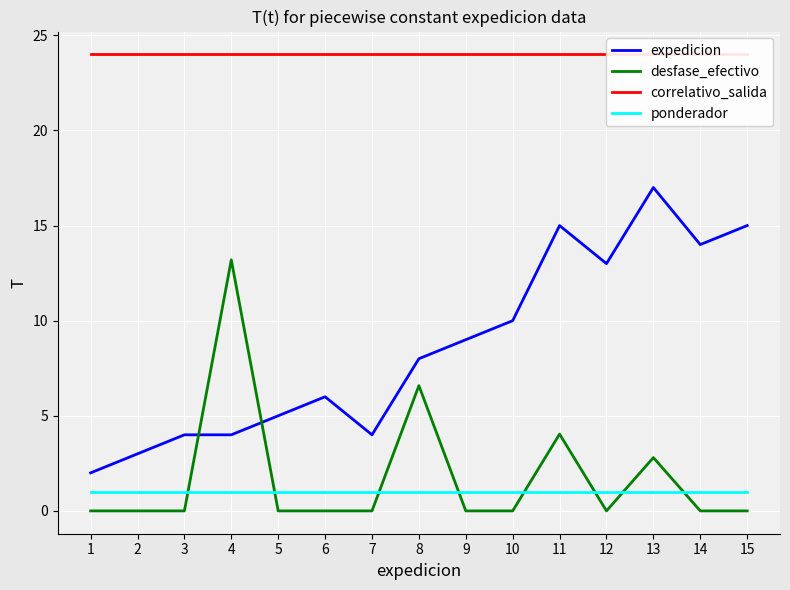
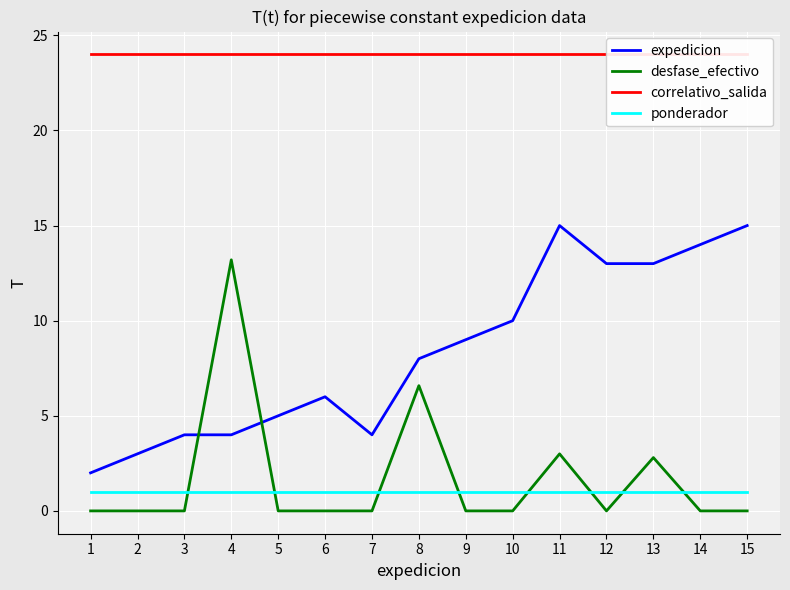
  {
    "expedicion": {
      "1": 2,
      "2": 3,
      "3": 4,
      "4": 4,
      "5": 5,
      "6": 6,
      "7": 4,
      "8": 8,
      "9": 9,
      "10": 10,
      "11": 15,
      "12": 13,
-     "13": 17,
+     "13": 13,
      "14": 14,
      "15": 15
    },
    "desfase_efectivo": {
      "1": 0.0,
      "2": 0.0,
      "3": 0.0,
      "4": 13.2,
      "5": 0.0,
      "6": 0.0,
      "7": 0.0,
      "8": 6.6,
      "9": 0.0,
      "10": 0.0,
-     "11": 4.0,
+     "11": 3.0,
      "12": 0.0,
      "13": 2.8,
      "14": 0.0,
      "15": 0.0
    },
    "correlativo_salida": {
      "1": 24.0,
      "2": 24.0,
      "3": 24.0,
      "4": 24.0,
      "5": 24.0,
      "6": 24.0,
      "7": 24.0,
      "8": 24.0,
      "9": 24.0,
      "10": 24.0,
      "11": 24.0
    },
    "ponderador": {
      "1": 1.0,
      "2": 1.0,
      "3": 1.0,
      "4": 1.0,
      "5": 1.0,
      "6": 1.0,
      "7": 1.0,
      "8": 1.0,
      "9": 1.0,
      "10": 1.0,
      "11": 1.0,
      "12": 1.0,
      "13": 1.0,
      "14": 1.0,
      "15": 1.0
    }
  }
